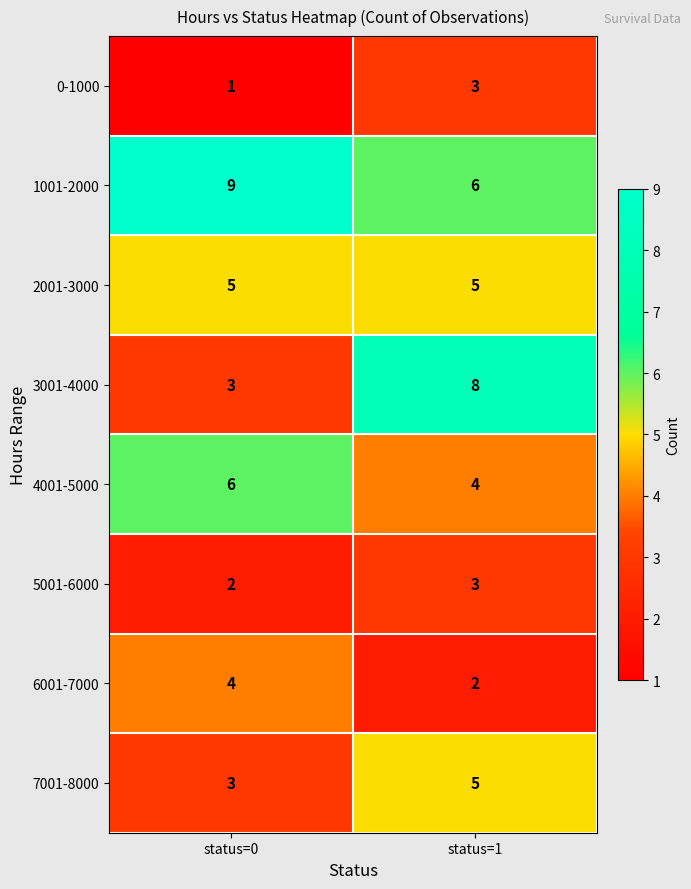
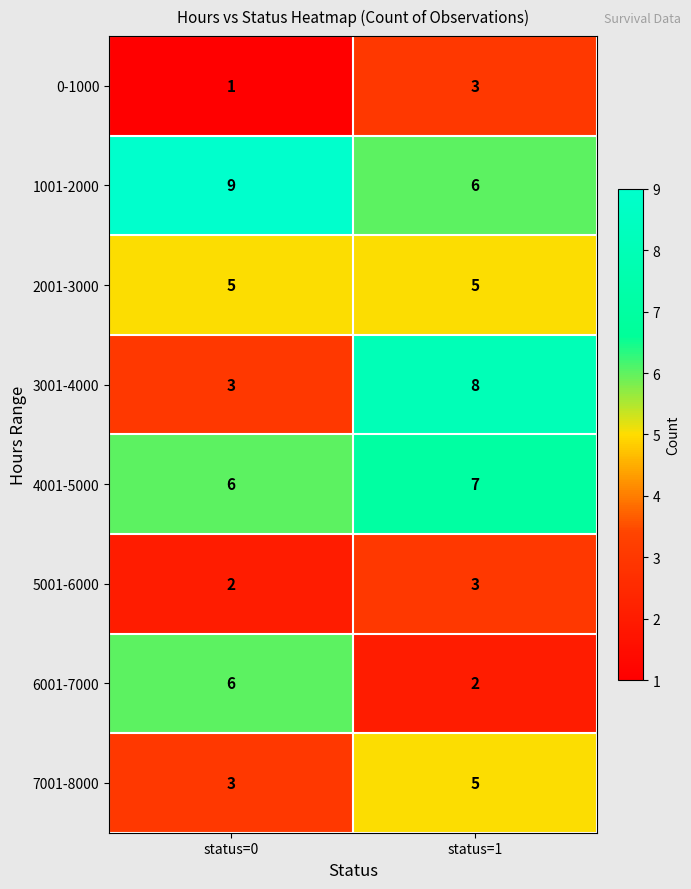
  {
    "0-1000": {
      "status=0": 1,
      "status=1": 3
    },
    "1001-2000": {
      "status=0": 9,
      "status=1": 6
    },
    "2001-3000": {
      "status=0": 5,
      "status=1": 5
    },
    "3001-4000": {
      "status=0": 3,
      "status=1": 8
    },
    "4001-5000": {
      "status=0": 6,
-     "status=1": 4
+     "status=1": 7
    },
    "5001-6000": {
      "status=0": 2,
      "status=1": 3
    },
    "6001-7000": {
-     "status=0": 4,
+     "status=0": 6,
      "status=1": 2
    },
    "7001-8000": {
      "status=0": 3,
      "status=1": 5
    }
  }
